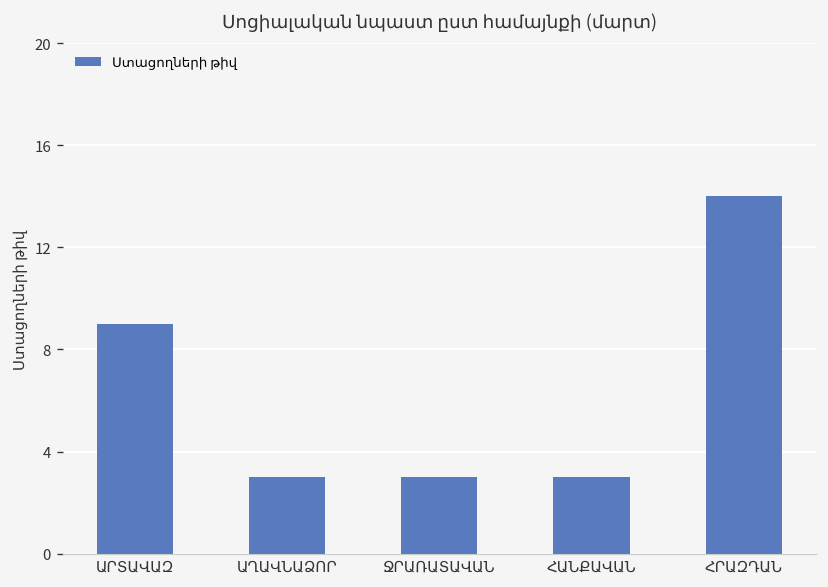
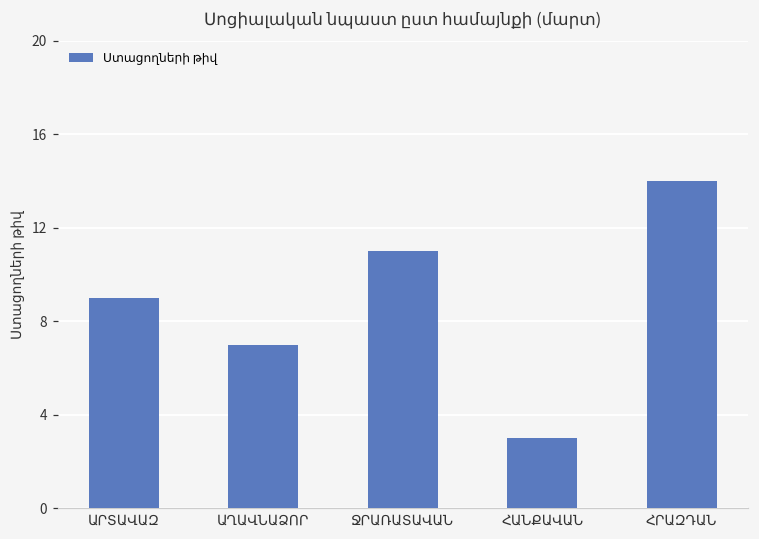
  {
    "ԱՐՏԱՎԱԶ": 9,
-   "ԱՂԱՎՆԱՁՈՐ": 3,
-   "ՋՐԱՌԱՏԱՎԱՆ": 3,
+   "ԱՂԱՎՆԱՁՈՐ": 7,
+   "ՋՐԱՌԱՏԱՎԱՆ": 11,
    "ՀԱՆՔԱՎԱՆ": 3,
    "ՀՐԱԶԴԱՆ": 14
  }
